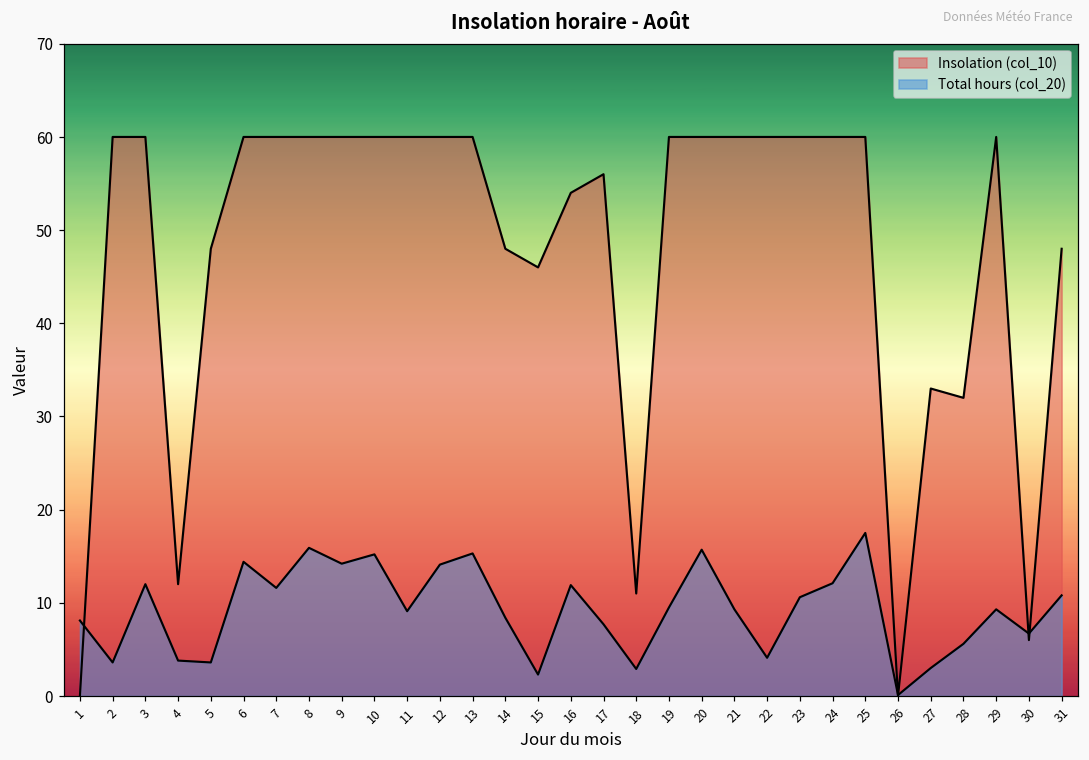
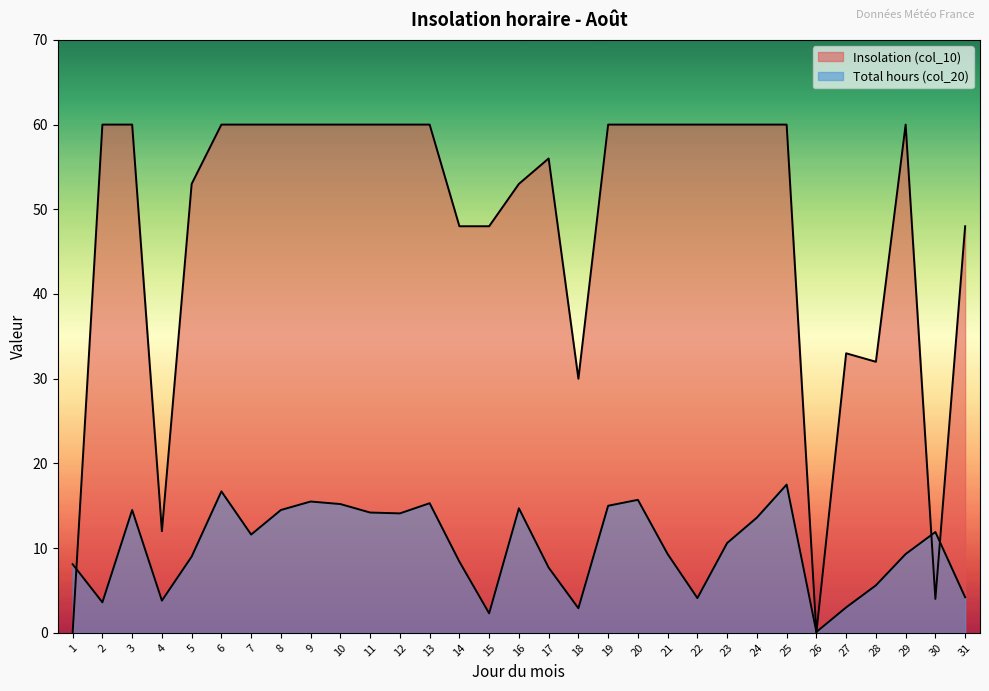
  {
    "Insolation (col_10)": {
      "1": 0,
      "2": 60,
      "3": 60,
      "4": 12,
-     "5": 48,
+     "5": 53,
      "6": 60,
      "7": 60,
      "8": 60,
      "9": 60,
      "10": 60,
      "11": 60,
      "12": 60,
      "13": 60,
      "14": 48,
-     "15": 46,
-     "16": 54,
+     "15": 48,
+     "16": 53,
      "17": 56,
-     "18": 11,
+     "18": 30,
      "19": 60,
      "20": 60,
      "21": 60,
      "22": 60,
      "23": 60,
      "24": 60,
      "25": 60,
      "27": 33,
      "28": 32,
      "29": 60,
-     "30": 6,
+     "30": 4,
      "31": 48
    },
    "Total hours (col_20)": {
      "1": 8,
      "2": 4,
-     "3": 12,
+     "3": 15,
      "4": 4,
-     "5": 4,
-     "6": 14,
+     "5": 9,
+     "6": 17,
      "7": 12,
-     "8": 16,
-     "9": 14,
+     "8": 15,
+     "9": 16,
      "10": 15,
-     "11": 9,
+     "11": 14,
      "12": 14,
      "13": 15,
      "14": 8,
      "15": 2,
-     "16": 12,
+     "16": 15,
      "17": 8,
      "18": 3,
-     "19": 10,
+     "19": 15,
      "20": 16,
      "21": 9,
      "22": 4,
      "23": 11,
-     "24": 12,
+     "24": 14,
      "25": 18,
      "27": 3,
      "28": 6,
      "29": 9,
-     "30": 7,
-     "31": 11
+     "30": 12,
+     "31": 4
    }
  }
